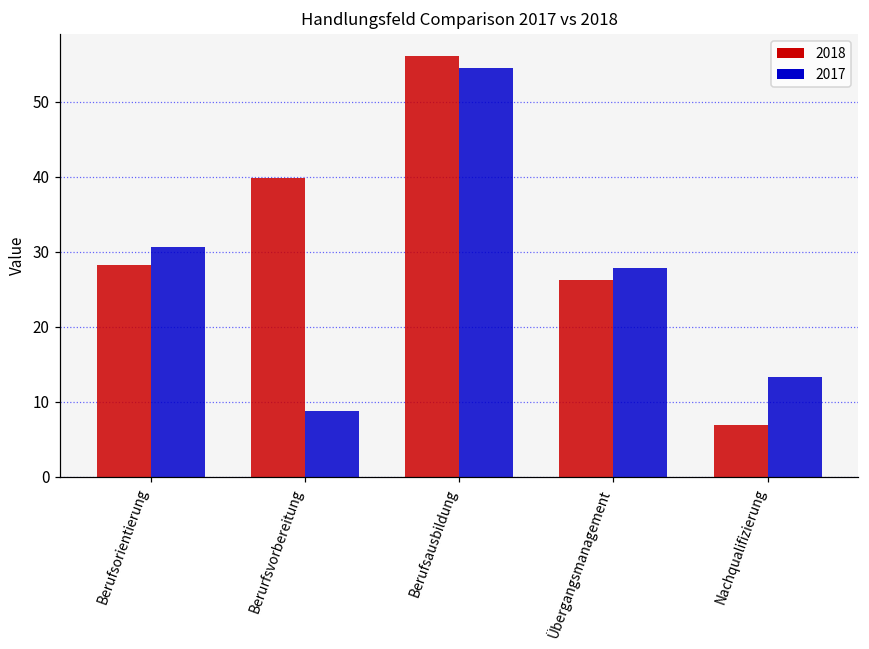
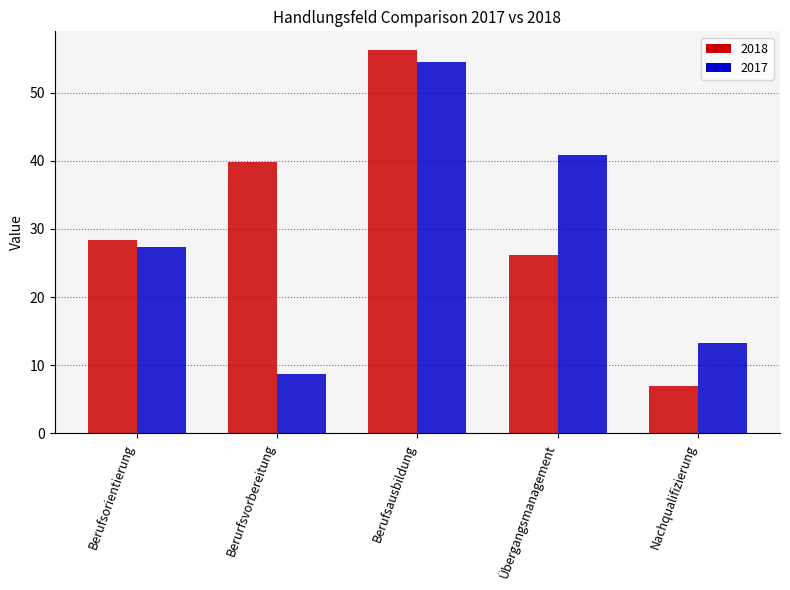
  {
    "2018": {
      "Berufsorientierung": 28,
      "Berurfsvorbereitung": 40,
      "Berufsausbildung": 56,
      "Übergangsmanagement": 26,
      "Nachqualifizierung": 7
    },
    "2017": {
-     "Berufsorientierung": 31,
+     "Berufsorientierung": 27,
      "Berurfsvorbereitung": 9,
      "Berufsausbildung": 55,
-     "Übergangsmanagement": 28,
+     "Übergangsmanagement": 41,
      "Nachqualifizierung": 13
    }
  }
